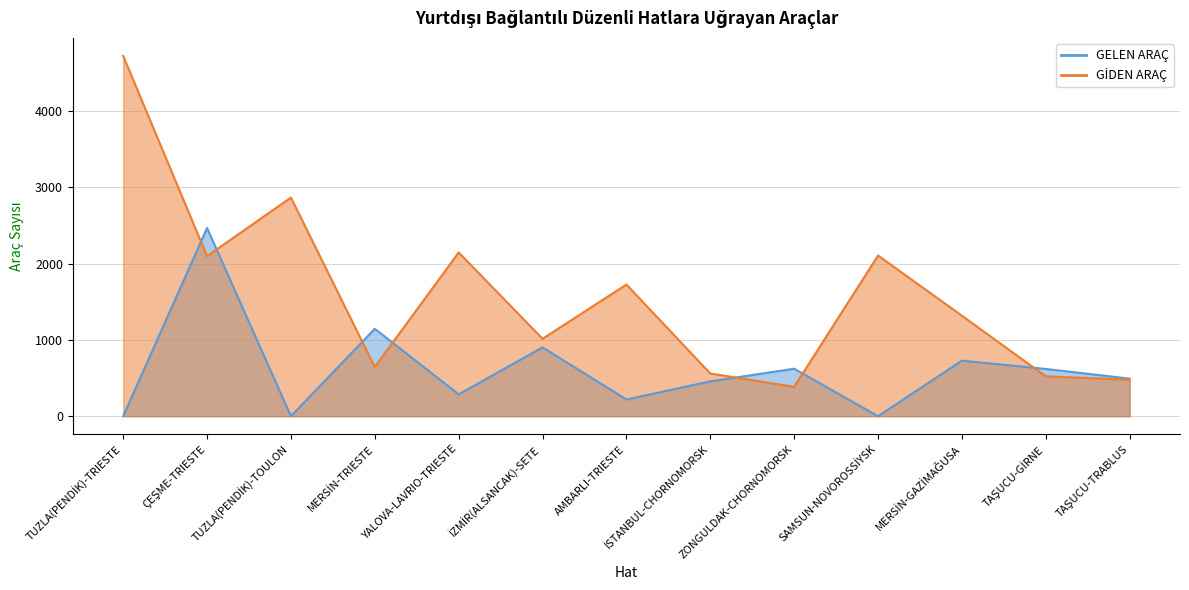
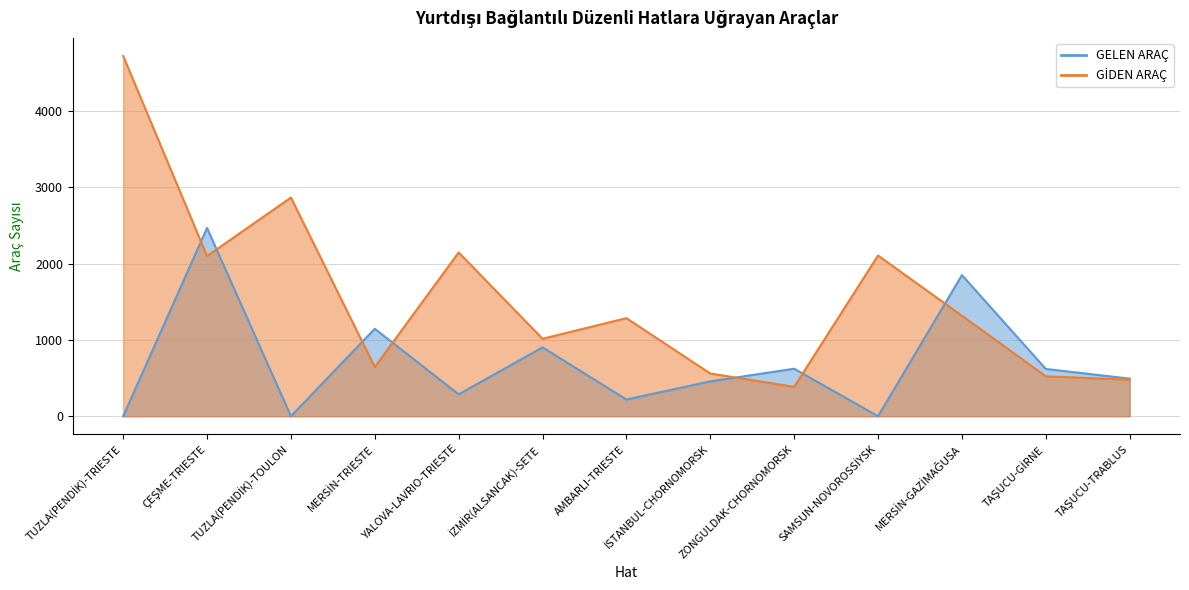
  {
    "GELEN ARAÇ": {
      "TUZLA(PENDİK)-TRIESTE": 0,
      "ÇEŞME-TRIESTE": 2500,
      "TUZLA(PENDİK)-TOULON": 0,
      "MERSİN-TRIESTE": 1100,
      "YALOVA-LAVRIO-TRIESTE": 300,
      "İZMİR(ALSANCAK)-SETE": 900,
      "AMBARLI-TRIESTE": 200,
      "İSTANBUL-CHORNOMORSK": 500,
      "ZONGULDAK-CHORNOMORSK": 600,
      "SAMSUN-NOVOROSSİYSK": 0,
-     "MERSİN-GAZİMAĞUSA": 700,
+     "MERSİN-GAZİMAĞUSA": 1900,
      "TAŞUCU-GİRNE": 600
    },
    "GİDEN ARAÇ": {
      "TUZLA(PENDİK)-TRIESTE": 4700,
      "ÇEŞME-TRIESTE": 2100,
      "TUZLA(PENDİK)-TOULON": 2900,
      "MERSİN-TRIESTE": 600,
      "YALOVA-LAVRIO-TRIESTE": 2100,
      "İZMİR(ALSANCAK)-SETE": 1000,
-     "AMBARLI-TRIESTE": 1700,
+     "AMBARLI-TRIESTE": 1300,
      "İSTANBUL-CHORNOMORSK": 600,
      "ZONGULDAK-CHORNOMORSK": 400,
      "SAMSUN-NOVOROSSİYSK": 2100,
      "MERSİN-GAZİMAĞUSA": 1300,
      "TAŞUCU-GİRNE": 500
    }
  }
